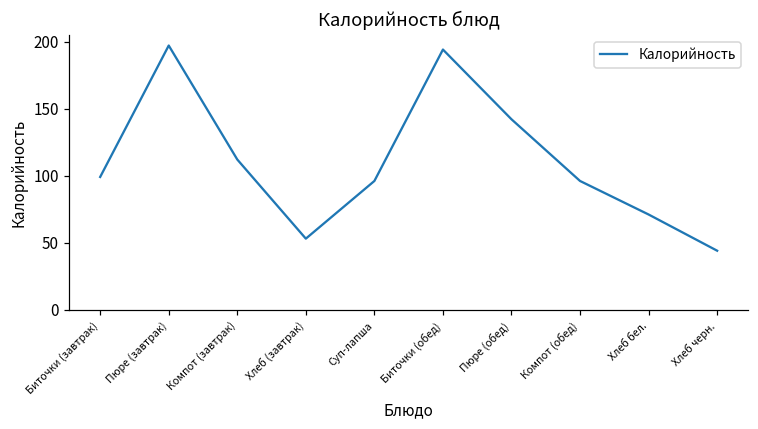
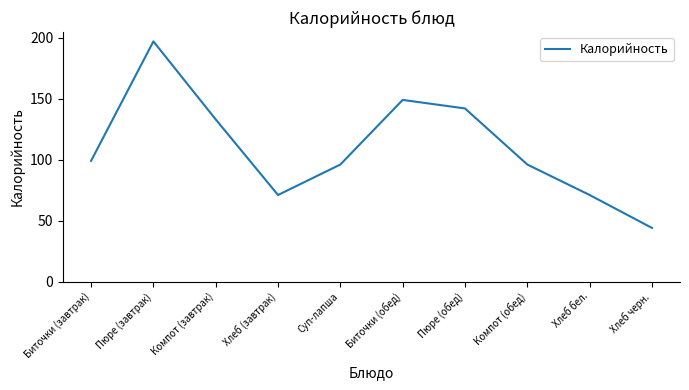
  {
    "Биточки (завтрак)": 99,
    "Пюре (завтрак)": 197,
-   "Компот (завтрак)": 112,
-   "Хлеб (завтрак)": 53,
+   "Компот (завтрак)": 133,
+   "Хлеб (завтрак)": 71,
    "Суп-лапша": 96,
-   "Биточки (обед)": 194,
+   "Биточки (обед)": 149,
    "Пюре (обед)": 142,
    "Компот (обед)": 96,
    "Хлеб бел.": 71,
    "Хлеб черн.": 44
  }
